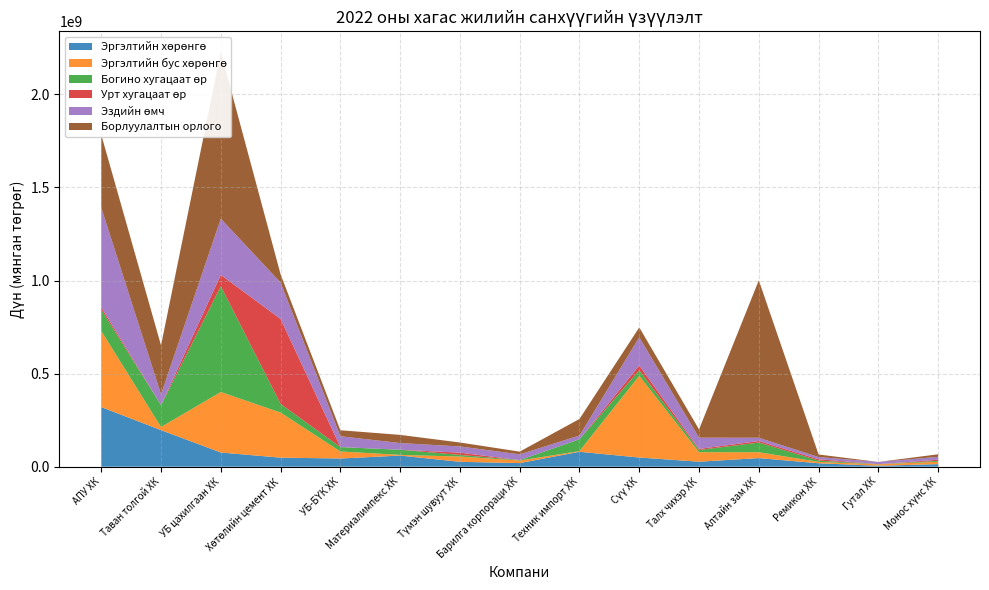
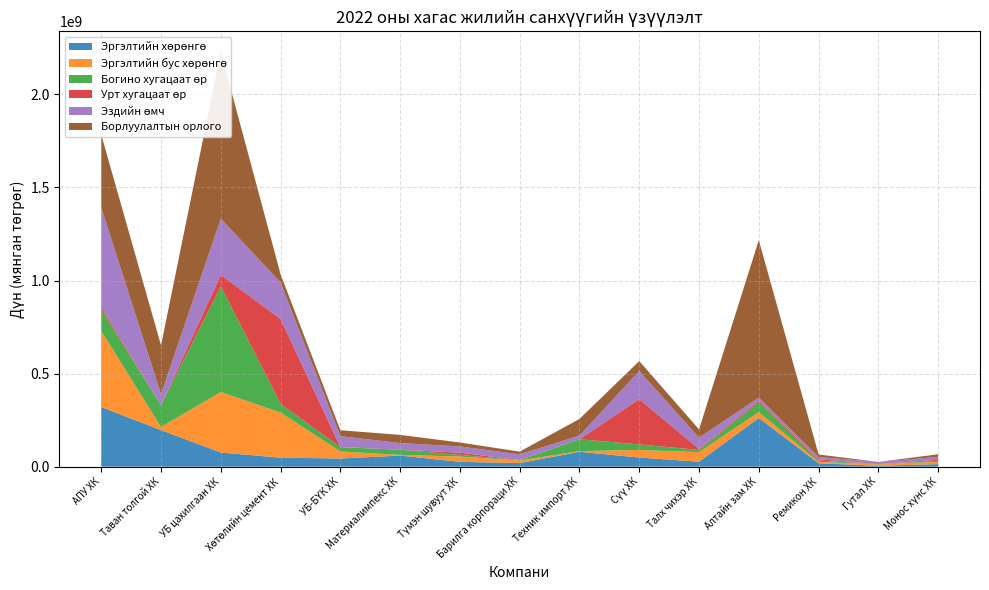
  {
    "Эргэлтийн хөрөнгө": {
      "АПУ ХК": 320000000,
      "Таван толгой ХК": 200000000,
      "УБ цахилгаан ХК": 80000000,
      "Хөтөлийн цемент ХК": 50000000,
      "УБ-БҮК ХК": 40000000,
      "Түмэн шувуут ХК": 30000000,
      "Барилга корпораци ХК": 20000000,
      "Сүү ХК": 50000000,
      "Талх чихэр ХК": 30000000,
-     "Алтайн зам ХК": 50000000
+     "Алтайн зам ХК": 260000000
    },
    "Эргэлтийн бус хөрөнгө": {
      "АПУ ХК": 410000000,
      "Таван толгой ХК": 20000000,
      "УБ цахилгаан ХК": 330000000,
      "Хөтөлийн цемент ХК": 240000000,
      "УБ-БҮК ХК": 40000000,
-     "Сүү ХК": 440000000,
+     "Сүү ХК": 40000000,
      "Алтайн зам ХК": 30000000
    },
    "Богино хугацаат өр": {
      "УБ цахилгаан ХК": 570000000,
      "Хөтөлийн цемент ХК": 50000000,
      "Сүү ХК": 30000000
    },
    "Урт хугацаат өр": {
      "УБ цахилгаан ХК": 60000000,
      "Хөтөлийн цемент ХК": 460000000,
-     "Сүү ХК": 30000000
+     "Сүү ХК": 240000000
    },
    "Эздийн өмч": {
      "АПУ ХК": 530000000,
      "Таван толгой ХК": 60000000,
      "УБ цахилгаан ХК": 300000000,
      "Хөтөлийн цемент ХК": 200000000,
      "УБ-БҮК ХК": 60000000,
      "Материалимпекс ХК": 40000000,
      "Түмэн шувуут ХК": 30000000,
      "Барилга корпораци ХК": 30000000,
      "Техник импорт ХК": 20000000,
      "Сүү ХК": 150000000,
      "Талх чихэр ХК": 60000000,
      "Алтайн зам ХК": 20000000
    },
    "Борлуулалтын орлого": {
      "Таван толгой ХК": 260000000,
      "Хөтөлийн цемент ХК": 40000000,
      "УБ-БҮК ХК": 30000000,
      "Материалимпекс ХК": 40000000,
      "Түмэн шувуут ХК": 20000000,
      "Барилга корпораци ХК": 10000000,
      "Техник импорт ХК": 90000000,
      "Сүү ХК": 50000000,
      "Талх чихэр ХК": 40000000,
      "Алтайн зам ХК": 850000000
    }
  }
